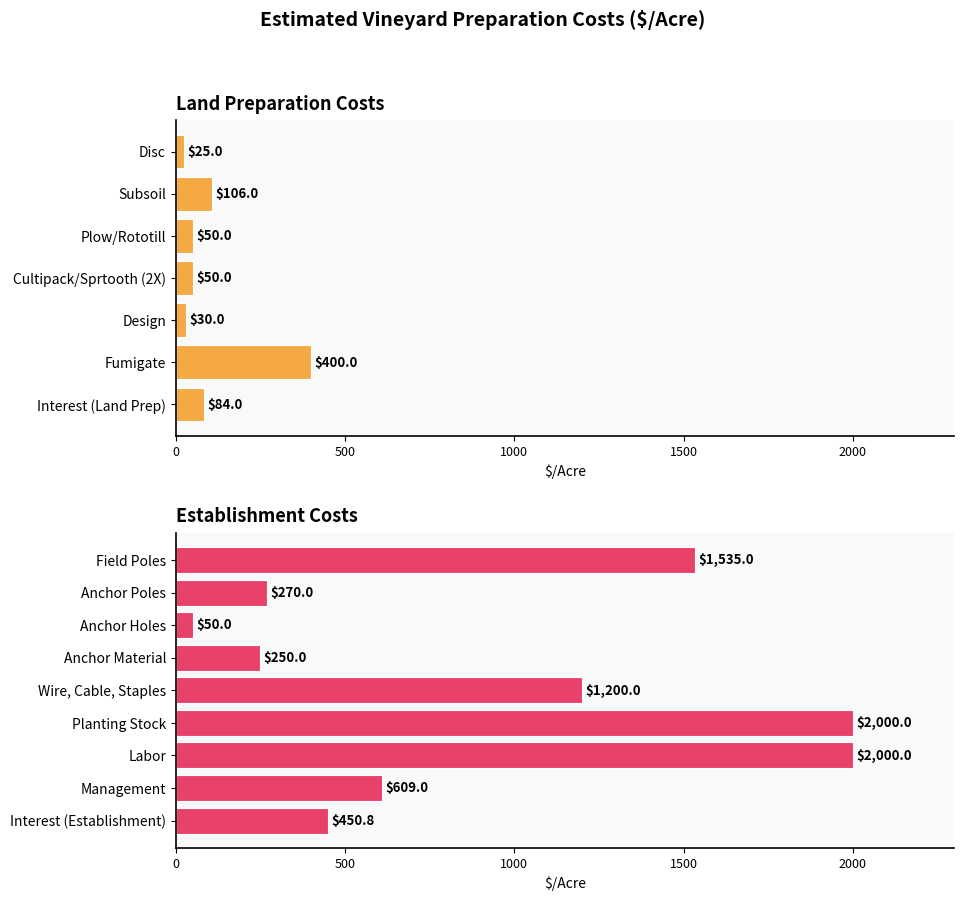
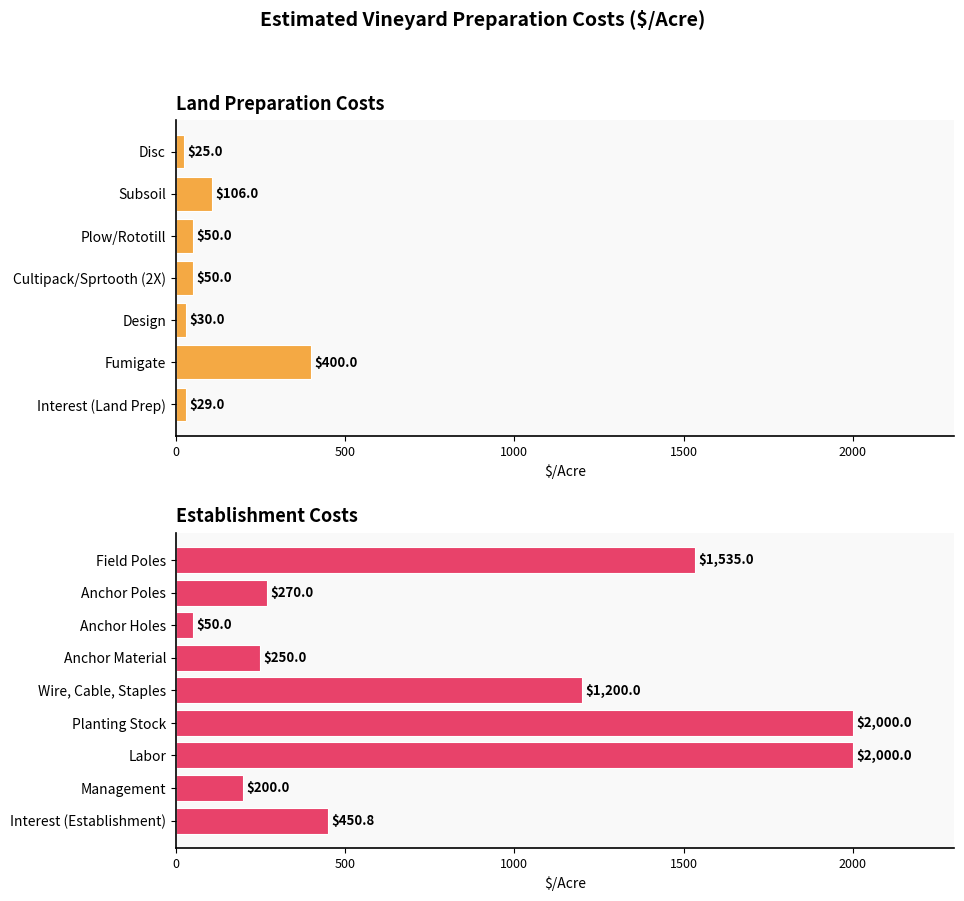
  {
    "Land Preparation Costs": {
      "Disc": "$25.0",
      "Subsoil": "$106.0",
      "Plow/Rototill": "$50.0",
      "Cultipack/Sprtooth (2X)": "$50.0",
      "Design": "$30.0",
      "Fumigate": "$400.0",
-     "Interest (Land Prep)": "$84.0"
+     "Interest (Land Prep)": "$29.0"
    },
    "Establishment Costs": {
      "Field Poles": "$1,535.0",
      "Anchor Poles": "$270.0",
      "Anchor Holes": "$50.0",
      "Anchor Material": "$250.0",
      "Wire, Cable, Staples": "$1,200.0",
      "Planting Stock": "$2,000.0",
      "Labor": "$2,000.0",
-     "Management": "$609.0",
+     "Management": "$200.0",
      "Interest (Establishment)": "$450.8"
    }
  }
